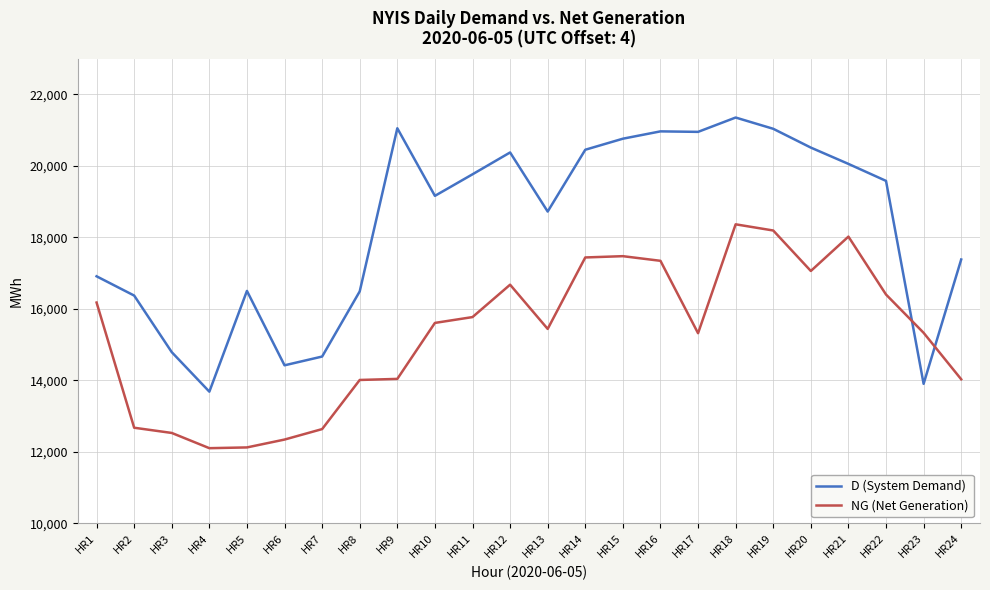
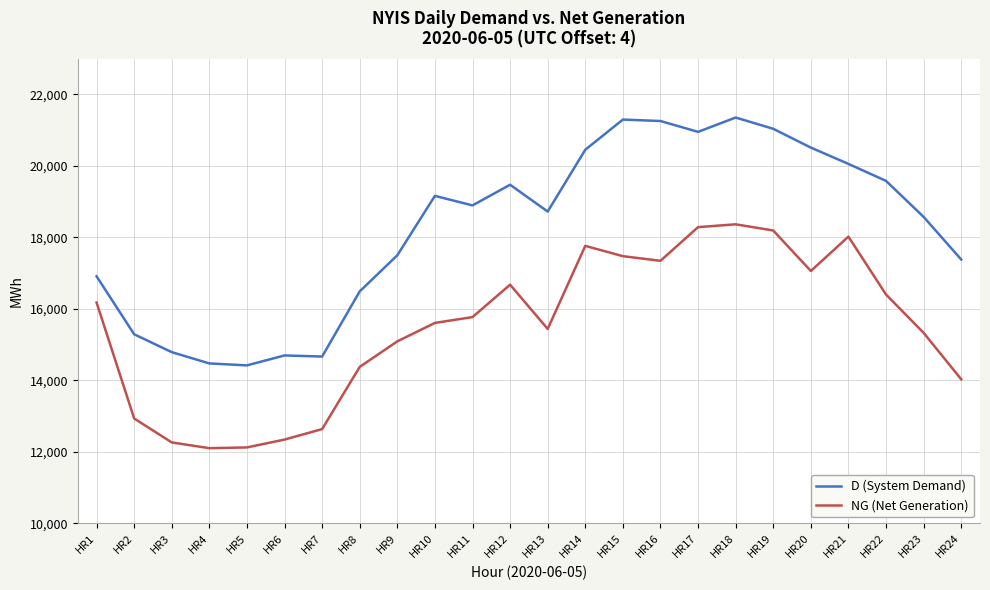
  {
    "D (System Demand)": {
      "HR1": "16,900",
-     "HR2": "16,400",
+     "HR2": "15,300",
      "HR3": "14,800",
-     "HR4": "13,700",
-     "HR5": "16,500",
-     "HR6": "14,400",
+     "HR4": "14,500",
+     "HR5": "14,400",
+     "HR6": "14,700",
      "HR7": "14,700",
      "HR8": "16,500",
-     "HR9": "21,100",
+     "HR9": "17,500",
      "HR10": "19,200",
-     "HR11": "19,800",
-     "HR12": "20,400",
+     "HR11": "18,900",
+     "HR12": "19,500",
      "HR13": "18,700",
      "HR14": "20,500",
-     "HR15": "20,800",
-     "HR16": "21,000",
+     "HR15": "21,300",
+     "HR16": "21,300",
      "HR17": "21,000",
      "HR18": "21,400",
      "HR19": "21,000",
      "HR20": "20,500",
      "HR21": "20,100",
      "HR22": "19,600",
-     "HR23": "13,900",
+     "HR23": "18,600",
      "HR24": "17,400"
    },
    "NG (Net Generation)": {
      "HR1": "16,200",
-     "HR2": "12,700",
-     "HR3": "12,500",
+     "HR2": "12,900",
+     "HR3": "12,300",
      "HR4": "12,100",
      "HR5": "12,100",
      "HR6": "12,300",
      "HR7": "12,600",
-     "HR8": "14,000",
-     "HR9": "14,000",
+     "HR8": "14,400",
+     "HR9": "15,100",
      "HR10": "15,600",
      "HR11": "15,800",
      "HR12": "16,700",
      "HR13": "15,400",
-     "HR14": "17,400",
+     "HR14": "17,800",
      "HR15": "17,500",
      "HR16": "17,300",
-     "HR17": "15,300",
+     "HR17": "18,300",
      "HR18": "18,400",
      "HR19": "18,200",
      "HR20": "17,100",
      "HR21": "18,000",
      "HR22": "16,400",
      "HR23": "15,300",
      "HR24": "14,000"
    }
  }
